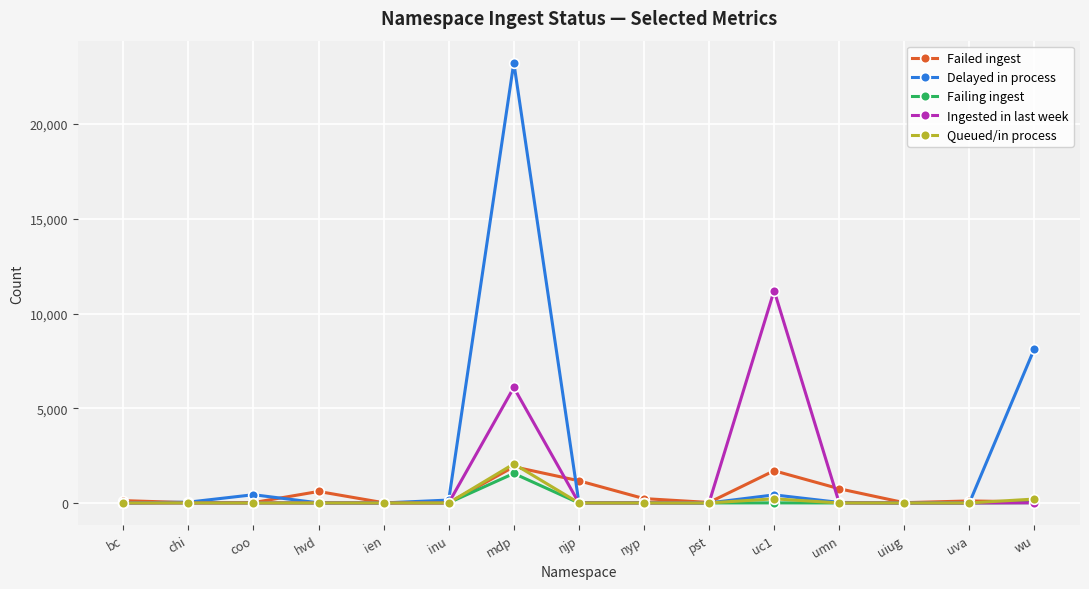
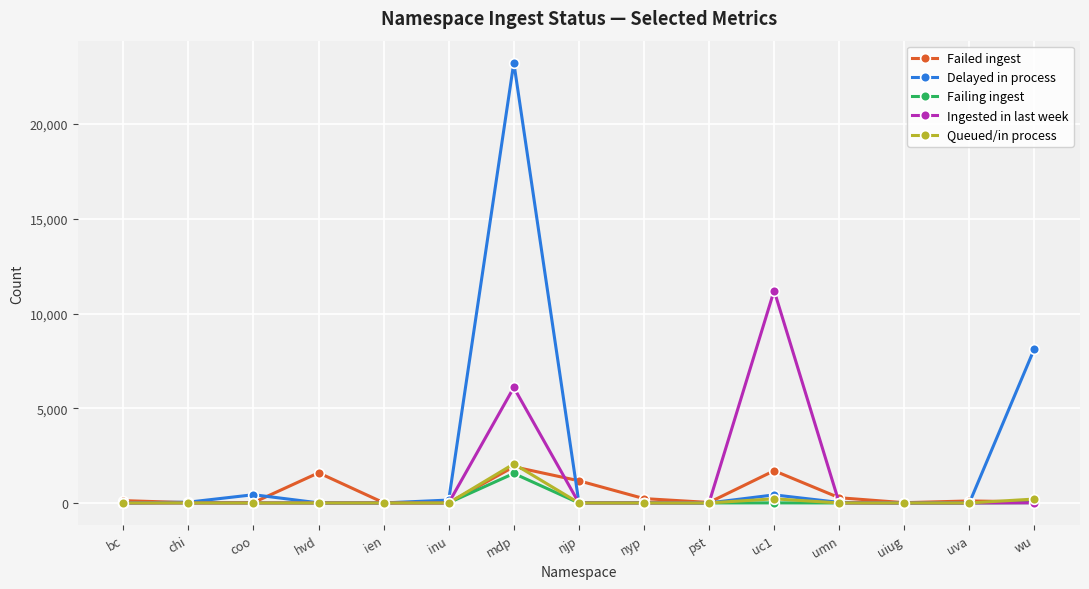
  {
    "Failed ingest": {
-     "hvd": "600",
+     "hvd": "1,600",
      "mdp": "1,900",
      "njp": "1,200",
      "nyp": "200",
      "uc1": "1,700",
-     "umn": "800"
+     "umn": "300"
    },
    "Delayed in process": {
      "coo": "400",
      "inu": "200",
      "mdp": "23,200",
      "uc1": "400",
      "wu": "8,200"
    },
    "Failing ingest": {
      "mdp": "1,600",
      "uc1": "0"
    },
    "Ingested in last week": {
      "mdp": "6,100",
      "uc1": "11,200"
    },
    "Queued/in process": {
      "mdp": "2,100",
      "uc1": "200",
      "wu": "200"
    }
  }
